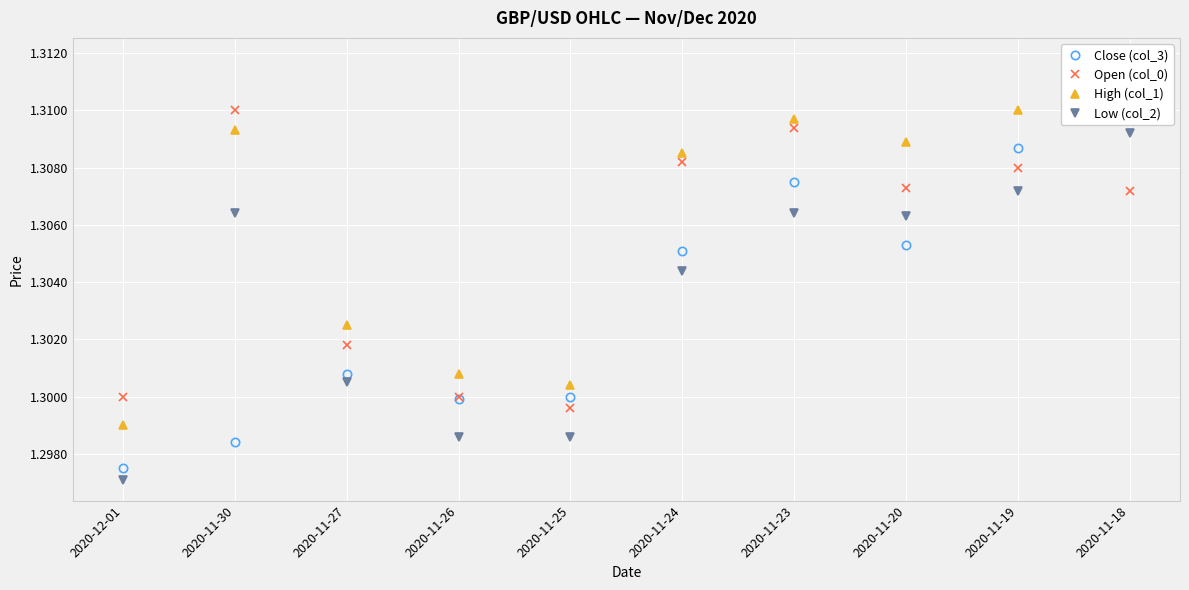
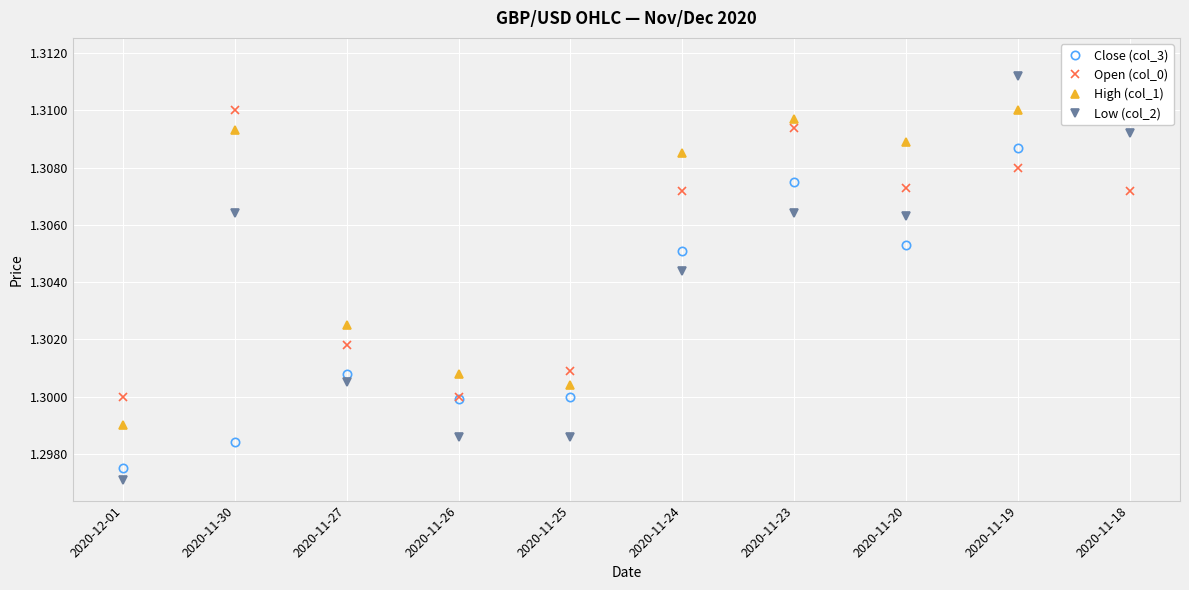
  {
    "Close (col_3)": {
      "2020-12-01": 1.2975,
      "2020-11-30": 1.2984,
      "2020-11-27": 1.3008,
      "2020-11-26": 1.2999,
      "2020-11-25": 1.3000,
      "2020-11-24": 1.3051,
      "2020-11-23": 1.3075,
      "2020-11-20": 1.3053,
      "2020-11-19": 1.3087
    },
    "Open (col_0)": {
      "2020-12-01": 1.3000,
      "2020-11-30": 1.3100,
      "2020-11-27": 1.3018,
      "2020-11-26": 1.3000,
-     "2020-11-25": 1.2996,
-     "2020-11-24": 1.3082,
+     "2020-11-25": 1.3009,
+     "2020-11-24": 1.3072,
      "2020-11-23": 1.3094,
      "2020-11-20": 1.3073,
      "2020-11-19": 1.3080,
      "2020-11-18": 1.3072
    },
    "High (col_1)": {
      "2020-12-01": 1.2990,
      "2020-11-30": 1.3093,
      "2020-11-27": 1.3025,
      "2020-11-26": 1.3008,
      "2020-11-25": 1.3004,
      "2020-11-24": 1.3085,
      "2020-11-23": 1.3097,
      "2020-11-20": 1.3089,
      "2020-11-19": 1.3100
    },
    "Low (col_2)": {
      "2020-12-01": 1.2971,
      "2020-11-30": 1.3064,
      "2020-11-27": 1.3005,
      "2020-11-26": 1.2986,
      "2020-11-25": 1.2986,
      "2020-11-24": 1.3044,
      "2020-11-23": 1.3064,
      "2020-11-20": 1.3063,
-     "2020-11-19": 1.3072,
+     "2020-11-19": 1.3112,
      "2020-11-18": 1.3092
    }
  }
